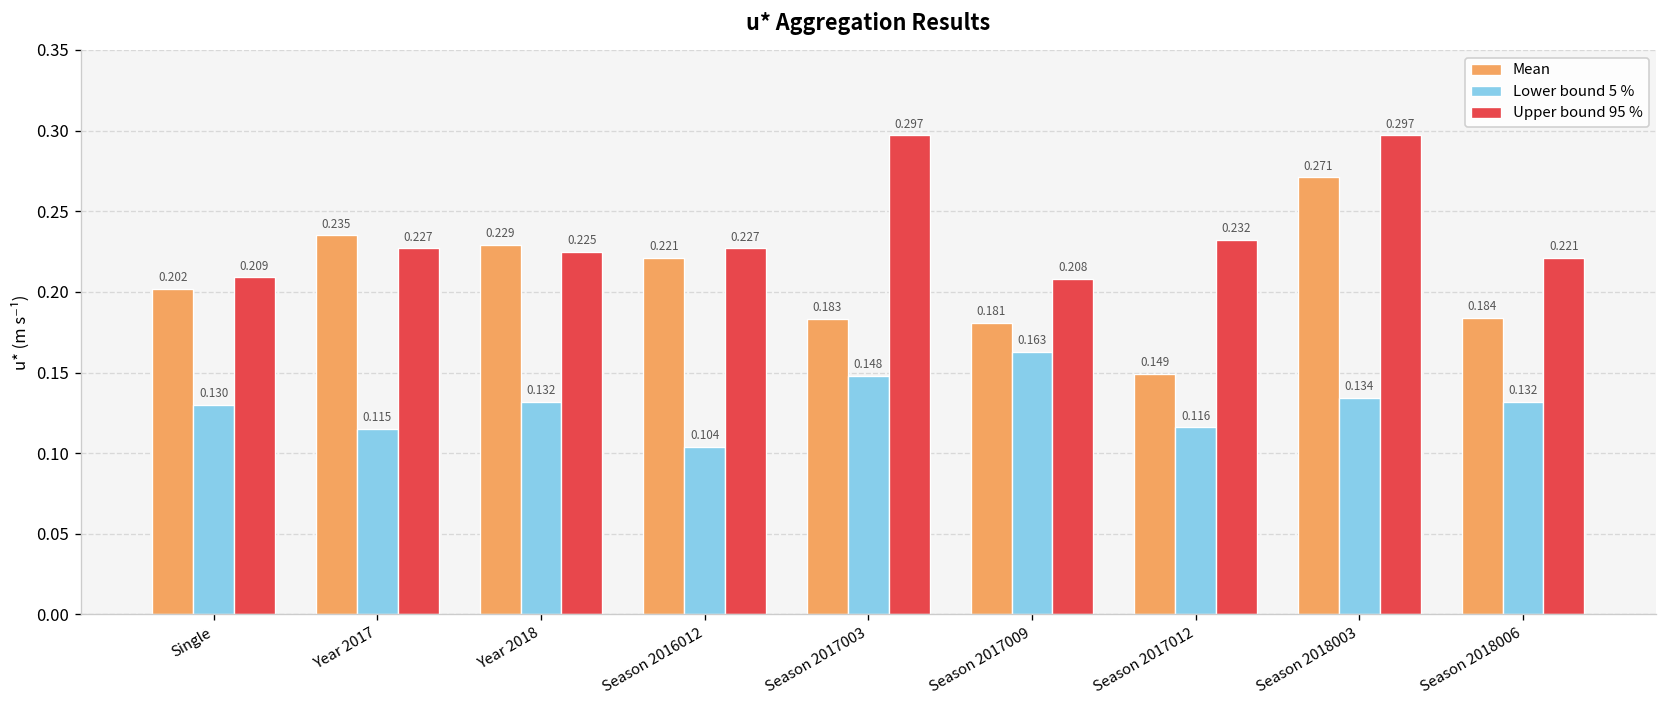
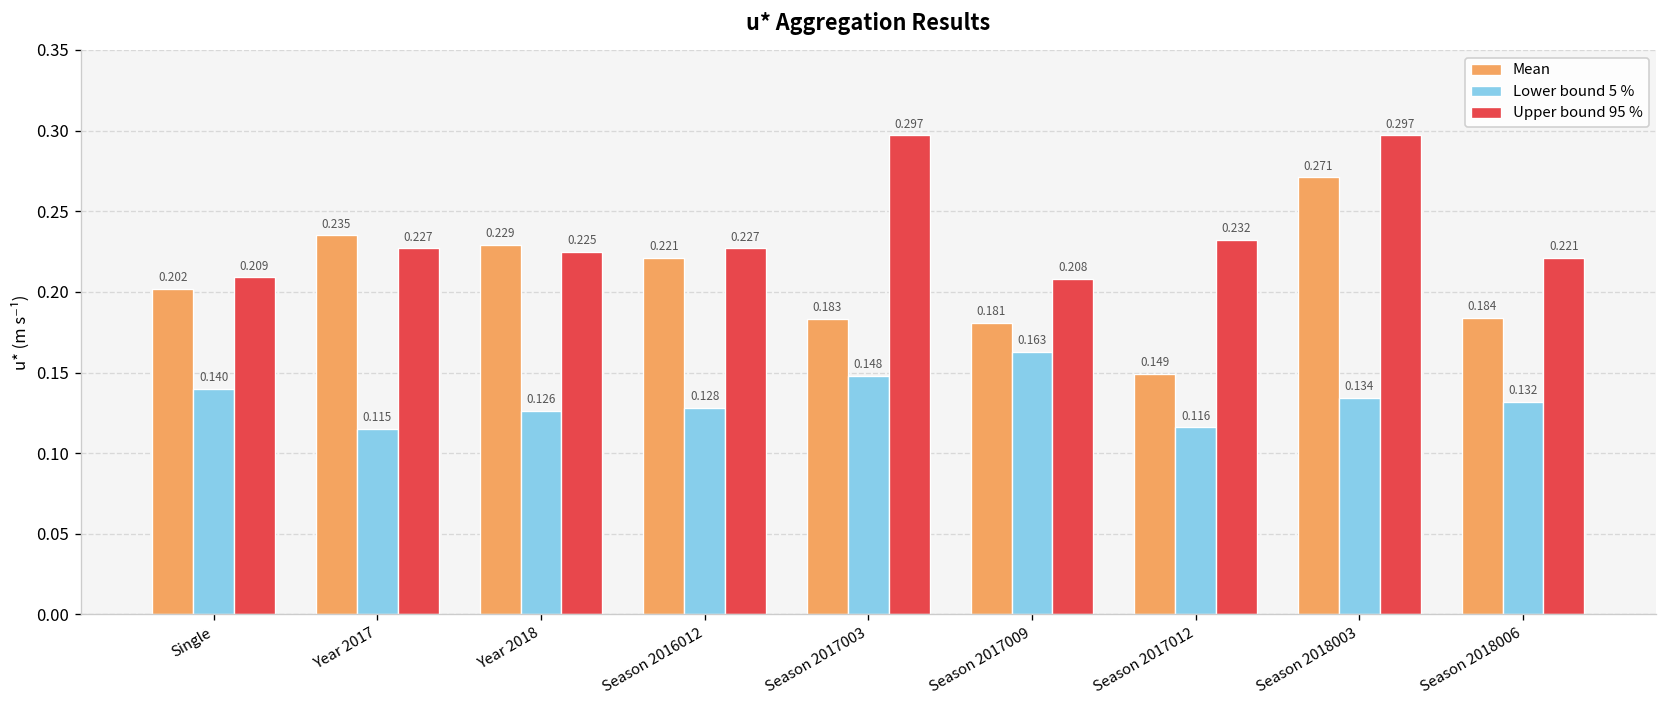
  {
    "Mean": {
      "Single": 0.202,
      "Year 2017": 0.235,
      "Year 2018": 0.229,
      "Season 2016012": 0.221,
      "Season 2017003": 0.183,
      "Season 2017009": 0.181,
      "Season 2017012": 0.149,
      "Season 2018003": 0.271,
      "Season 2018006": 0.184
    },
    "Lower bound 5 %": {
-     "Single": 0.130,
+     "Single": 0.140,
      "Year 2017": 0.115,
-     "Year 2018": 0.132,
-     "Season 2016012": 0.104,
+     "Year 2018": 0.126,
+     "Season 2016012": 0.128,
      "Season 2017003": 0.148,
      "Season 2017009": 0.163,
      "Season 2017012": 0.116,
      "Season 2018003": 0.134,
      "Season 2018006": 0.132
    },
    "Upper bound 95 %": {
      "Single": 0.209,
      "Year 2017": 0.227,
      "Year 2018": 0.225,
      "Season 2016012": 0.227,
      "Season 2017003": 0.297,
      "Season 2017009": 0.208,
      "Season 2017012": 0.232,
      "Season 2018003": 0.297,
      "Season 2018006": 0.221
    }
  }
